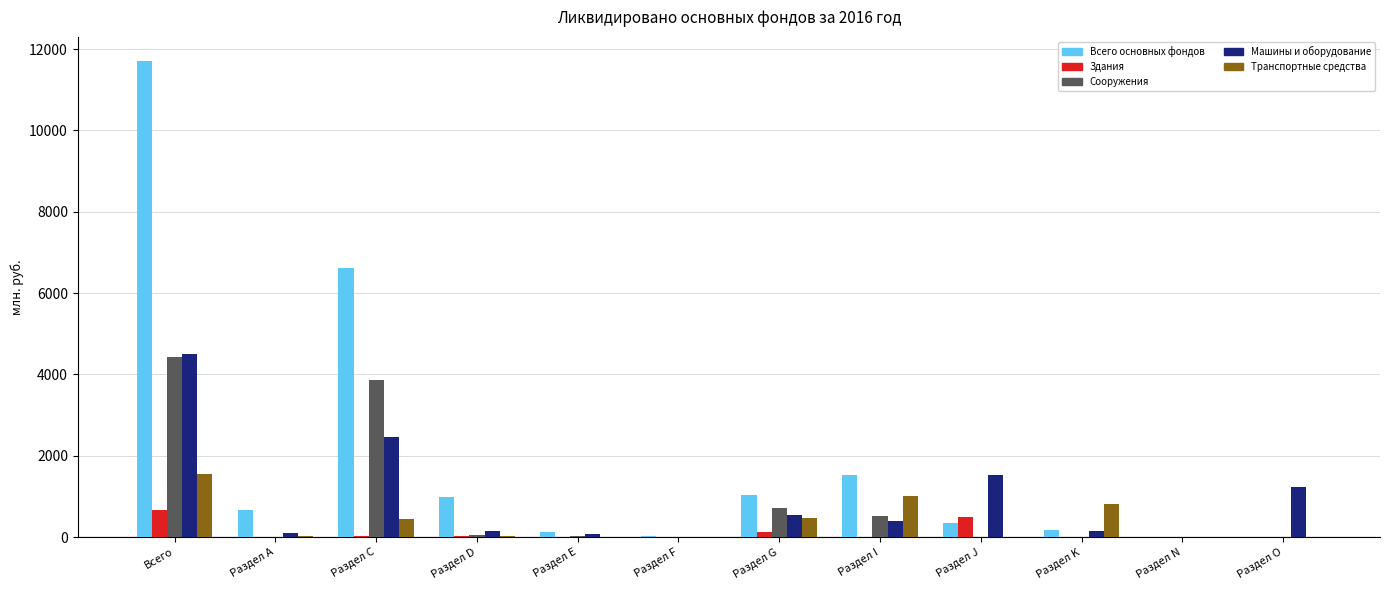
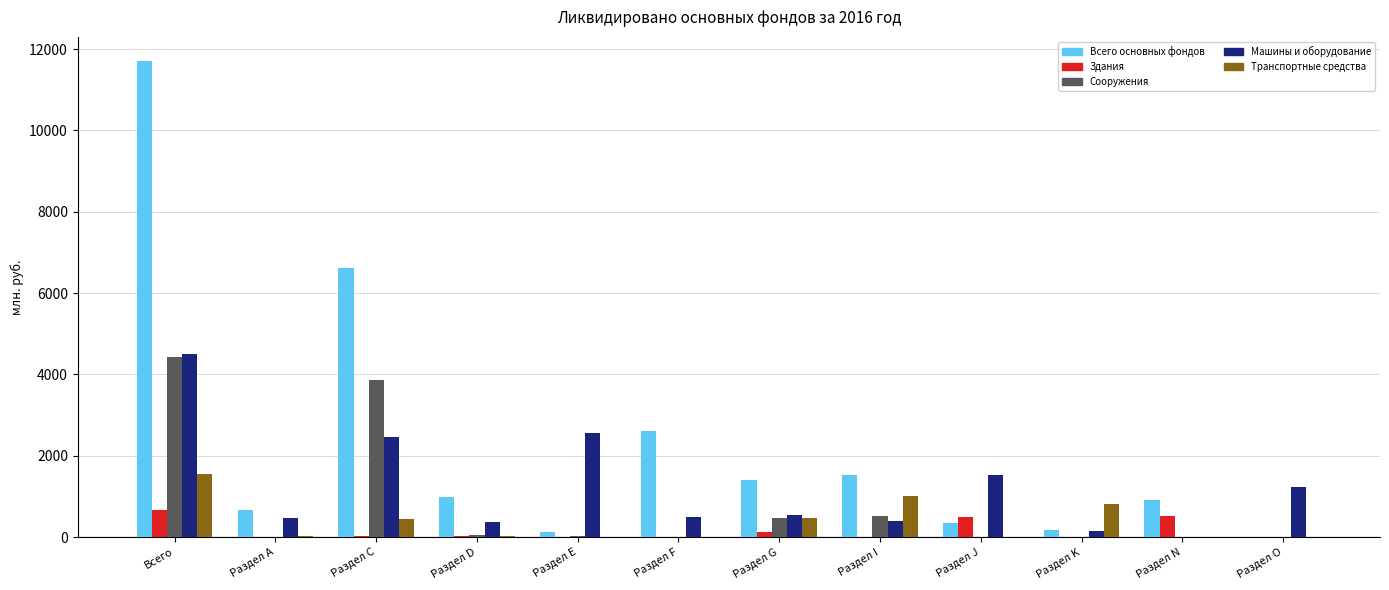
  {
    "Всего основных фондов": {
      "Всего": 11700,
      "Раздел А": 700,
      "Раздел С": 6600,
      "Раздел D": 1000,
      "Раздел Е": 100,
-     "Раздел F": 0,
-     "Раздел G": 1000,
+     "Раздел F": 2600,
+     "Раздел G": 1400,
      "Раздел I": 1500,
      "Раздел J": 300,
      "Раздел K": 200,
-     "Раздел N": 0
+     "Раздел N": 900
    },
    "Здания": {
      "Всего": 700,
      "Раздел F": 0,
      "Раздел G": 100,
      "Раздел J": 500,
-     "Раздел N": 0,
+     "Раздел N": 500,
      "Раздел O": 0
    },
    "Сооружения": {
      "Всего": 4400,
      "Раздел С": 3900,
      "Раздел F": 0,
-     "Раздел G": 700,
+     "Раздел G": 500,
      "Раздел I": 500,
      "Раздел N": 0
    },
    "Машины и оборудование": {
      "Всего": 4500,
-     "Раздел А": 100,
+     "Раздел А": 500,
      "Раздел С": 2500,
-     "Раздел D": 100,
-     "Раздел Е": 100,
-     "Раздел F": 0,
+     "Раздел D": 400,
+     "Раздел Е": 2600,
+     "Раздел F": 500,
      "Раздел G": 600,
      "Раздел I": 400,
      "Раздел J": 1500,
      "Раздел K": 200,
      "Раздел O": 1200
    },
    "Транспортные средства": {
      "Всего": 1600,
      "Раздел С": 400,
      "Раздел G": 500,
      "Раздел I": 1000,
      "Раздел J": 0,
      "Раздел K": 800,
      "Раздел N": 0
    }
  }
